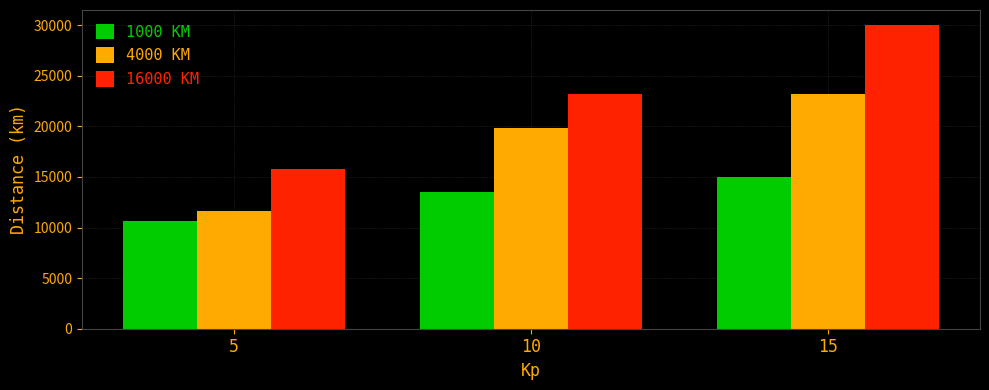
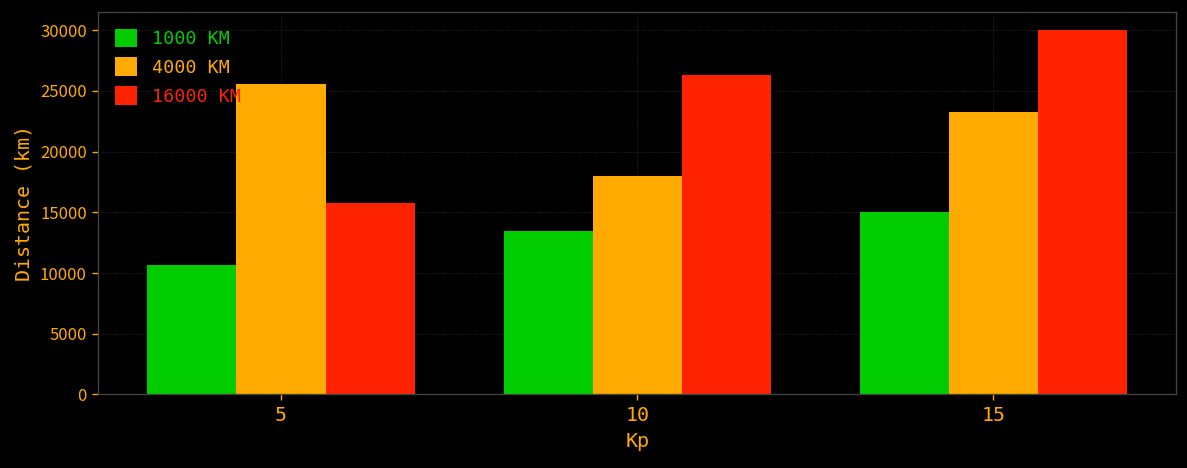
  {
    "1000 KM": {
      "5": 10700,
      "10": 13500,
      "15": 15000
    },
    "4000 KM": {
-     "5": 11600,
-     "10": 19800,
+     "5": 25600,
+     "10": 18000,
      "15": 23200
    },
    "16000 KM": {
      "5": 15800,
-     "10": 23200,
+     "10": 26400,
      "15": 30000
    }
  }
